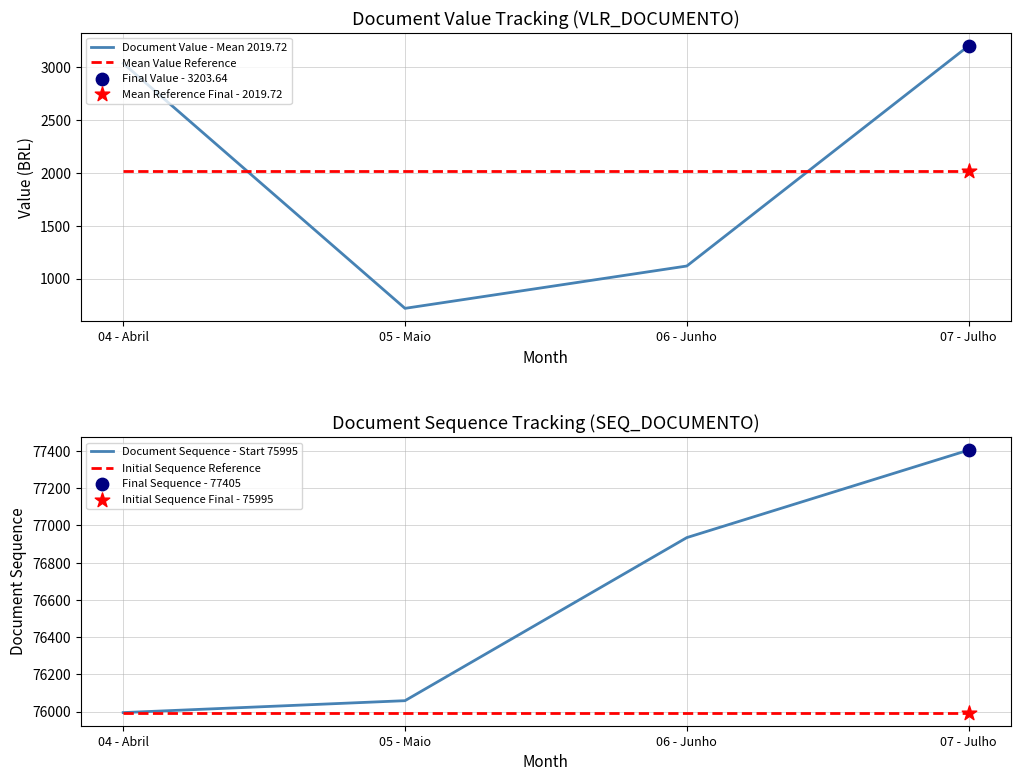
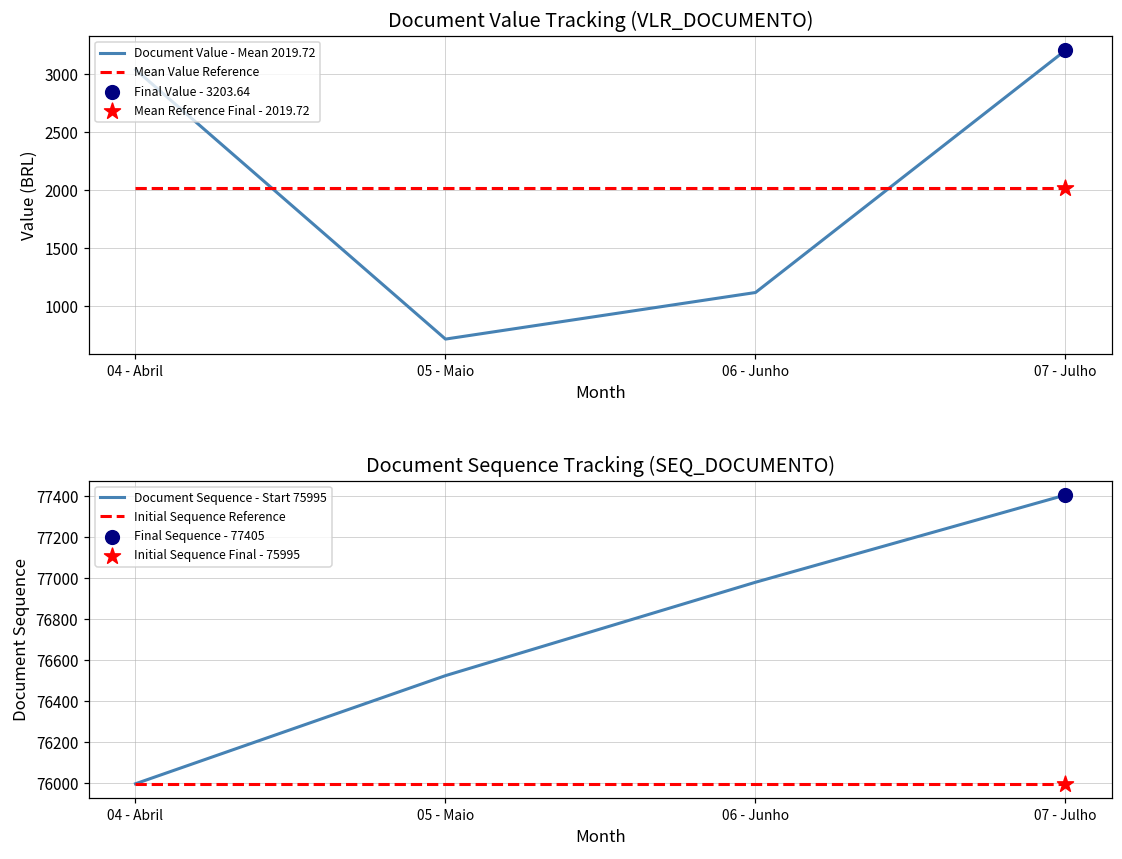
  {
    "Document Value Tracking (VLR_DOCUMENTO)": {
      "Document Value - Mean 2019.72": {
        "05 - Maio": 720,
        "06 - Junho": 1120
      }
    },
    "Document Sequence Tracking (SEQ_DOCUMENTO)": {
      "Document Sequence - Start 75995": {
-       "05 - Maio": 76060,
-       "06 - Junho": 76940
+       "05 - Maio": 76520,
+       "06 - Junho": 76980
      }
    }
  }
